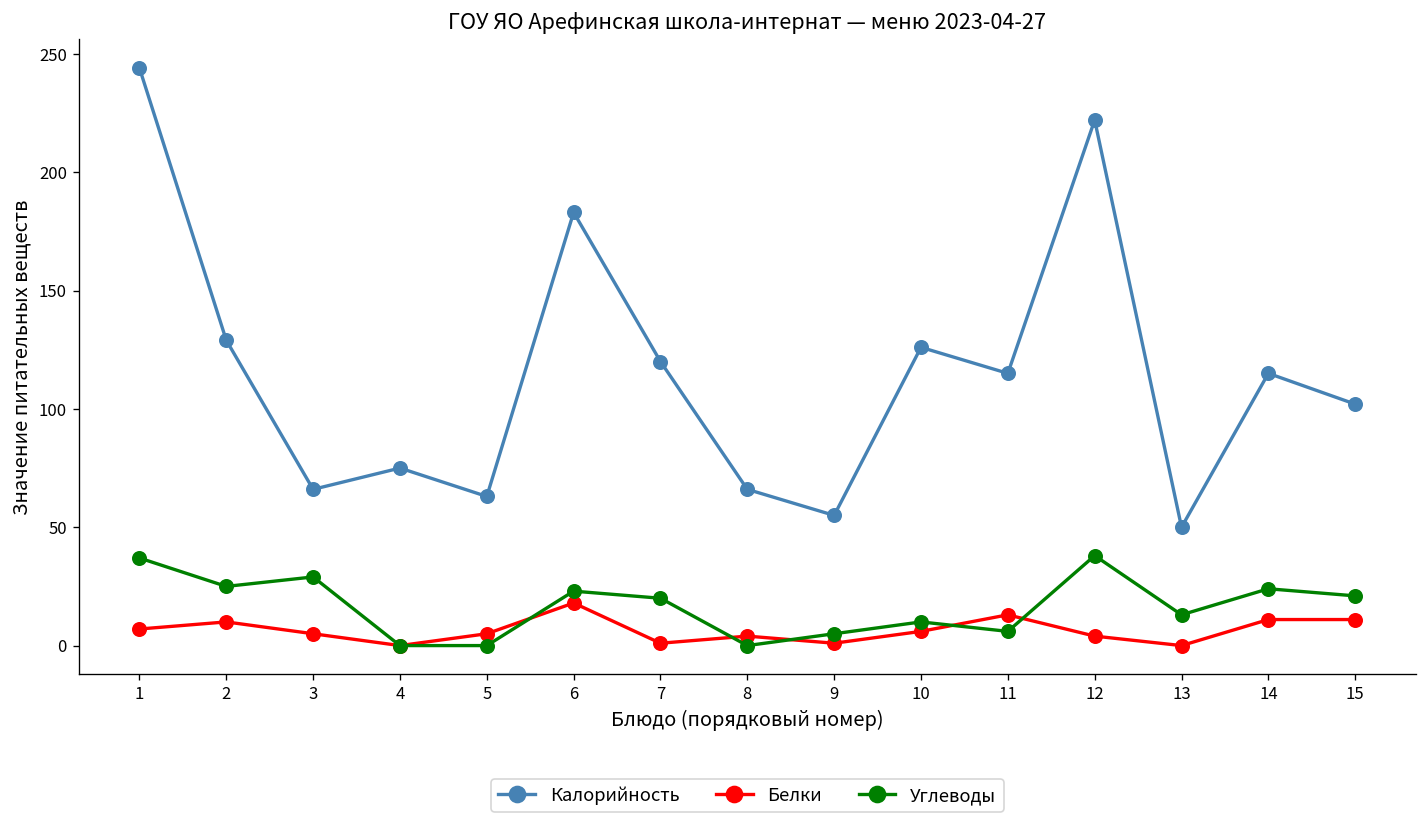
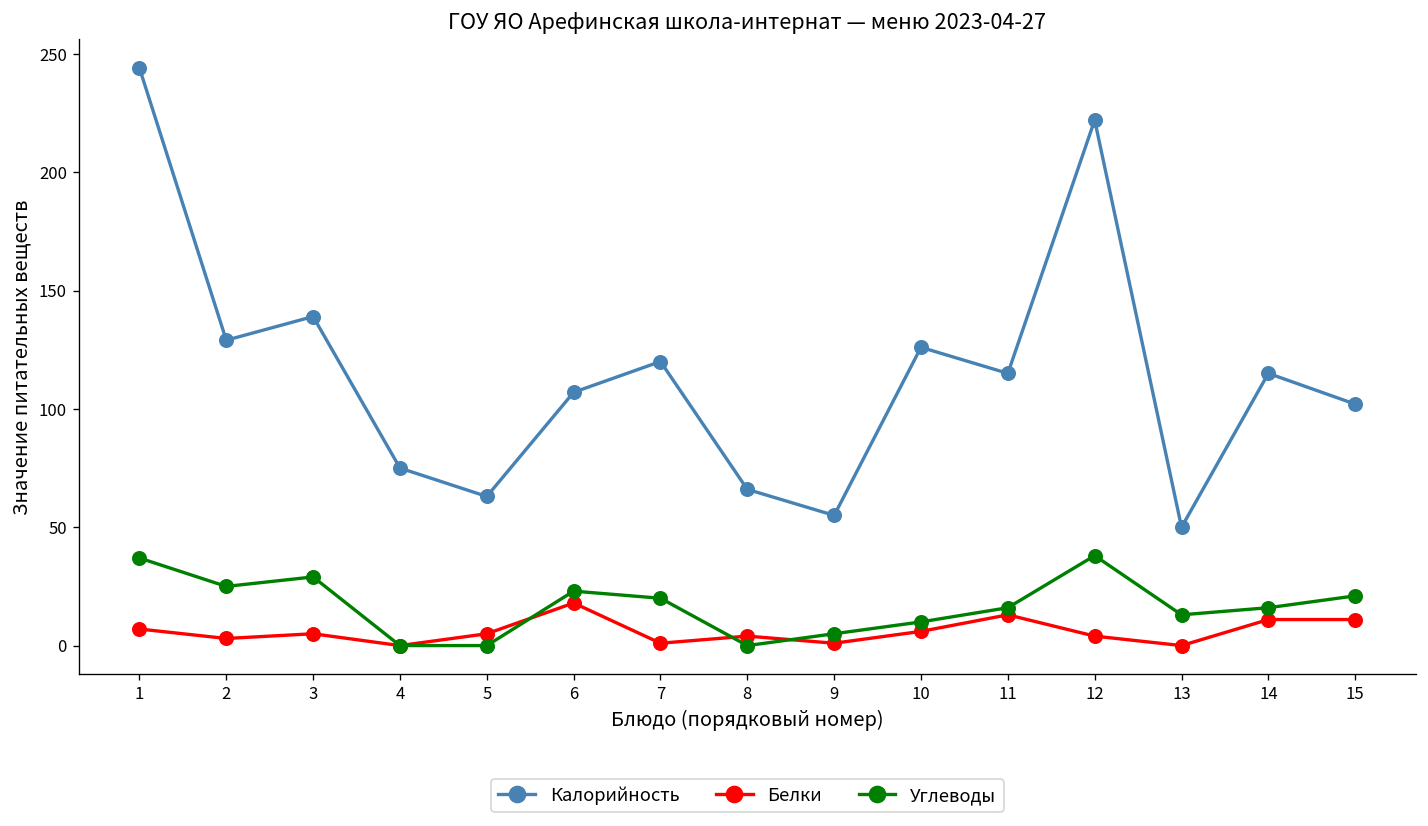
  {
    "Калорийность": {
      "1": 244,
      "2": 129,
-     "3": 66,
+     "3": 139,
      "4": 75,
      "5": 63,
-     "6": 183,
+     "6": 107,
      "7": 120,
      "8": 66,
      "9": 55,
      "10": 126,
      "11": 115,
      "12": 222,
      "13": 50,
      "14": 115,
      "15": 102
    },
    "Белки": {
      "1": 7,
-     "2": 10,
+     "2": 3,
      "3": 5,
      "5": 5,
      "6": 18,
      "7": 1,
      "8": 4,
      "9": 1,
      "10": 6,
      "11": 13,
      "12": 4,
      "13": 0,
      "14": 11,
      "15": 11
    },
    "Углеводы": {
      "1": 37,
      "2": 25,
      "3": 29,
      "5": 0,
      "6": 23,
      "7": 20,
      "8": 0,
      "9": 5,
      "10": 10,
-     "11": 6,
+     "11": 16,
      "12": 38,
      "13": 13,
-     "14": 24,
+     "14": 16,
      "15": 21
    }
  }
